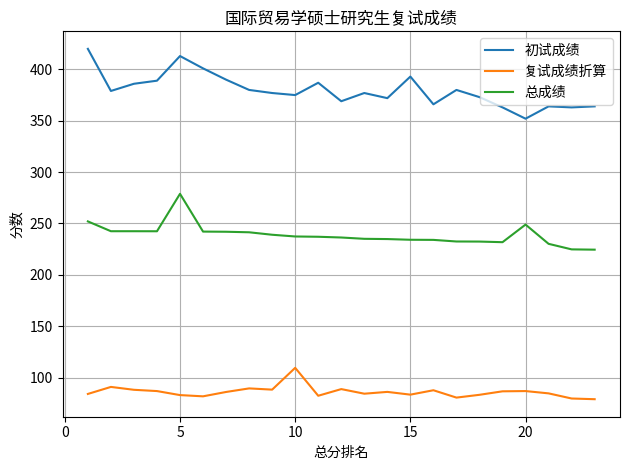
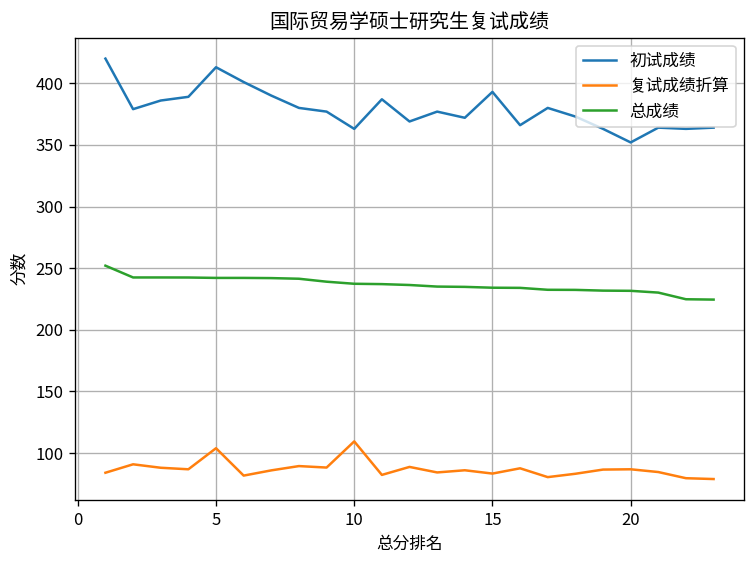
  {
    "初试成绩": {
      "5": 413,
-     "10": 375,
+     "10": 363,
      "15": 393,
      "20": 352
    },
    "复试成绩折算": {
-     "5": 83,
+     "5": 104,
      "10": 109,
      "15": 83,
      "20": 87
    },
    "总成绩": {
-     "5": 279,
+     "5": 242,
      "10": 237,
      "15": 234,
-     "20": 249
+     "20": 232
    }
  }
